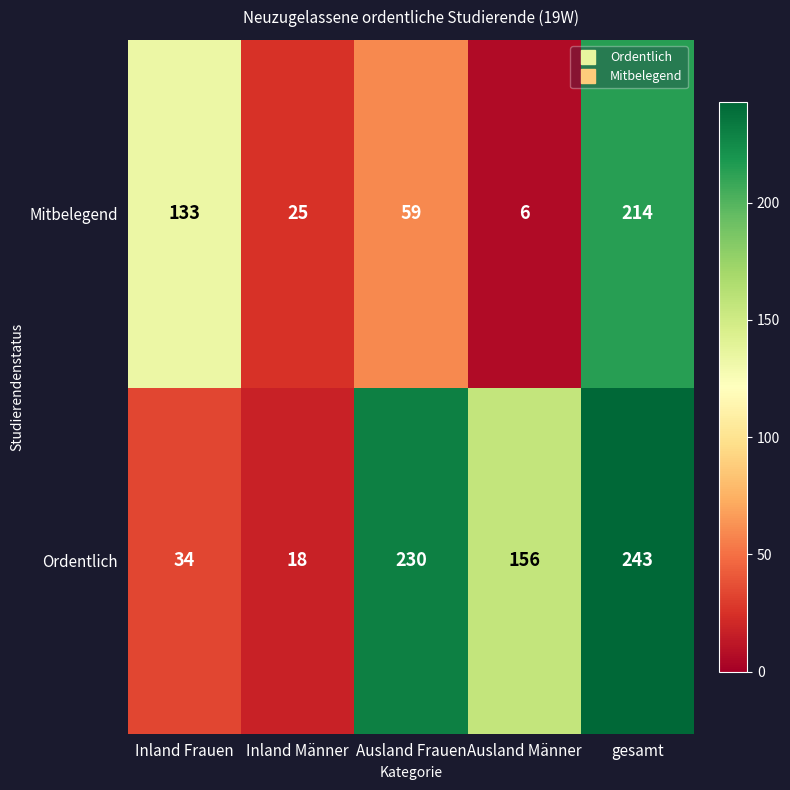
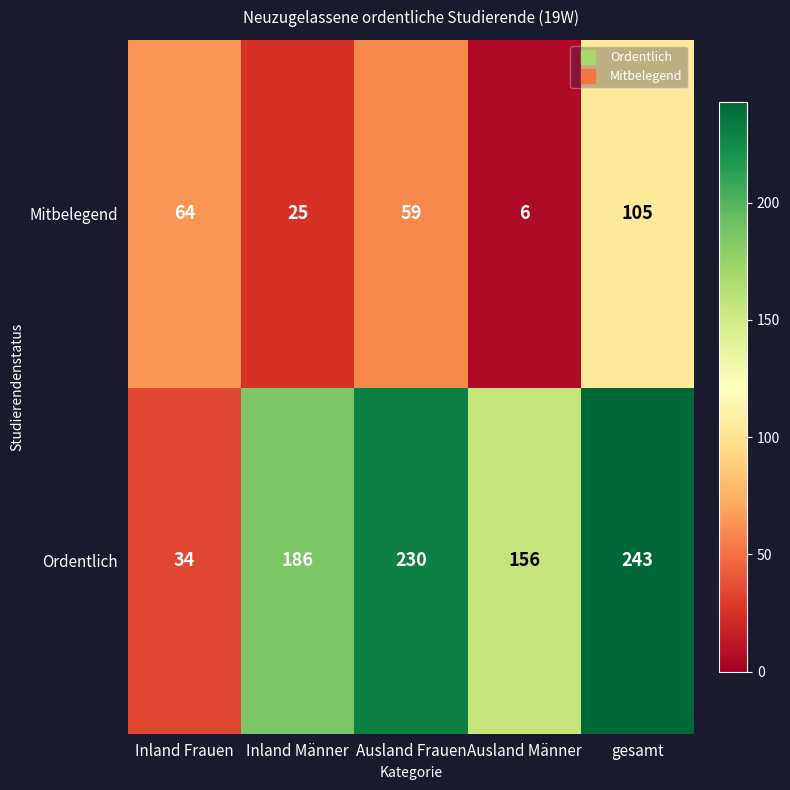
  {
    "Mitbelegend": {
-     "Inland Frauen": 133,
+     "Inland Frauen": 64,
      "Inland Männer": 25,
      "Ausland Frauen": 59,
      "Ausland Männer": 6,
-     "gesamt": 214
+     "gesamt": 105
    },
    "Ordentlich": {
      "Inland Frauen": 34,
-     "Inland Männer": 18,
+     "Inland Männer": 186,
      "Ausland Frauen": 230,
      "Ausland Männer": 156,
      "gesamt": 243
    }
  }
